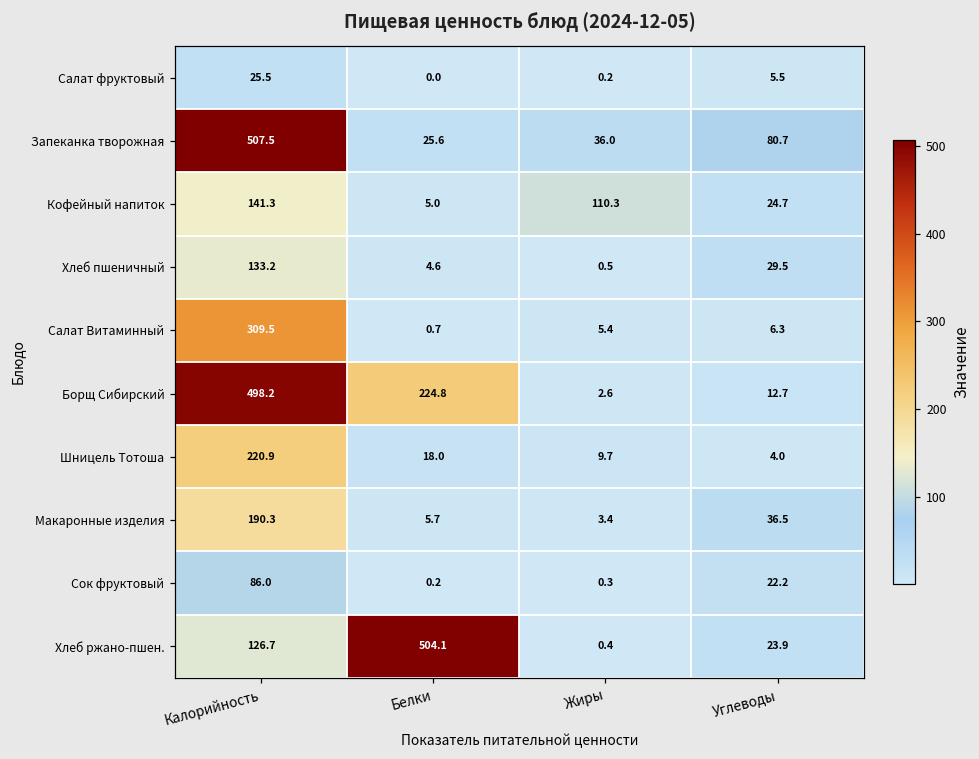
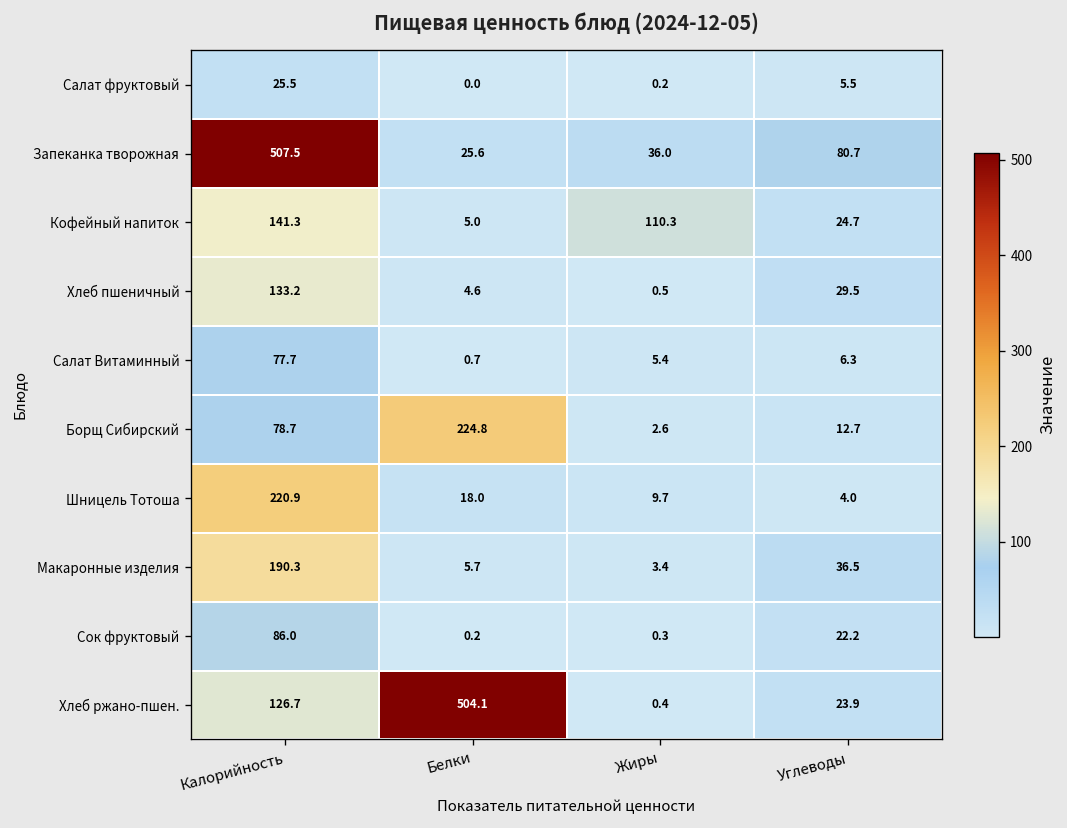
  {
    "Салат фруктовый": {
      "Калорийность": 25.5,
      "Белки": 0.0,
      "Жиры": 0.2,
      "Углеводы": 5.5
    },
    "Запеканка творожная": {
      "Калорийность": 507.5,
      "Белки": 25.6,
      "Жиры": 36.0,
      "Углеводы": 80.7
    },
    "Кофейный напиток": {
      "Калорийность": 141.3,
      "Белки": 5.0,
      "Жиры": 110.3,
      "Углеводы": 24.7
    },
    "Хлеб пшеничный": {
      "Калорийность": 133.2,
      "Белки": 4.6,
      "Жиры": 0.5,
      "Углеводы": 29.5
    },
    "Салат Витаминный": {
-     "Калорийность": 309.5,
+     "Калорийность": 77.7,
      "Белки": 0.7,
      "Жиры": 5.4,
      "Углеводы": 6.3
    },
    "Борщ Сибирский": {
-     "Калорийность": 498.2,
+     "Калорийность": 78.7,
      "Белки": 224.8,
      "Жиры": 2.6,
      "Углеводы": 12.7
    },
    "Шницель Тотоша": {
      "Калорийность": 220.9,
      "Белки": 18.0,
      "Жиры": 9.7,
      "Углеводы": 4.0
    },
    "Макаронные изделия": {
      "Калорийность": 190.3,
      "Белки": 5.7,
      "Жиры": 3.4,
      "Углеводы": 36.5
    },
    "Сок фруктовый": {
      "Калорийность": 86.0,
      "Белки": 0.2,
      "Жиры": 0.3,
      "Углеводы": 22.2
    },
    "Хлеб ржано-пшен.": {
      "Калорийность": 126.7,
      "Белки": 504.1,
      "Жиры": 0.4,
      "Углеводы": 23.9
    }
  }
